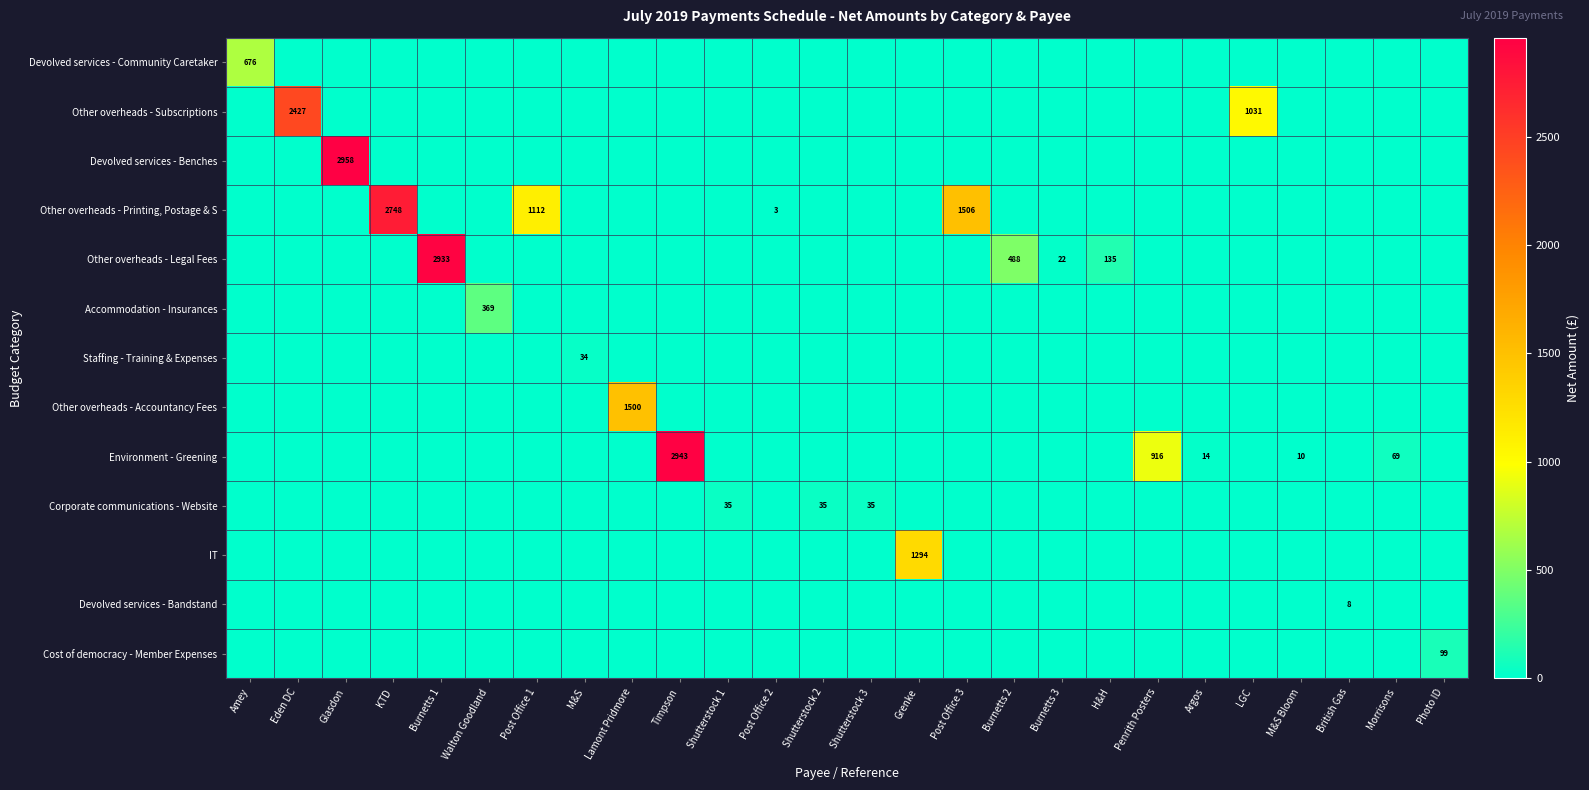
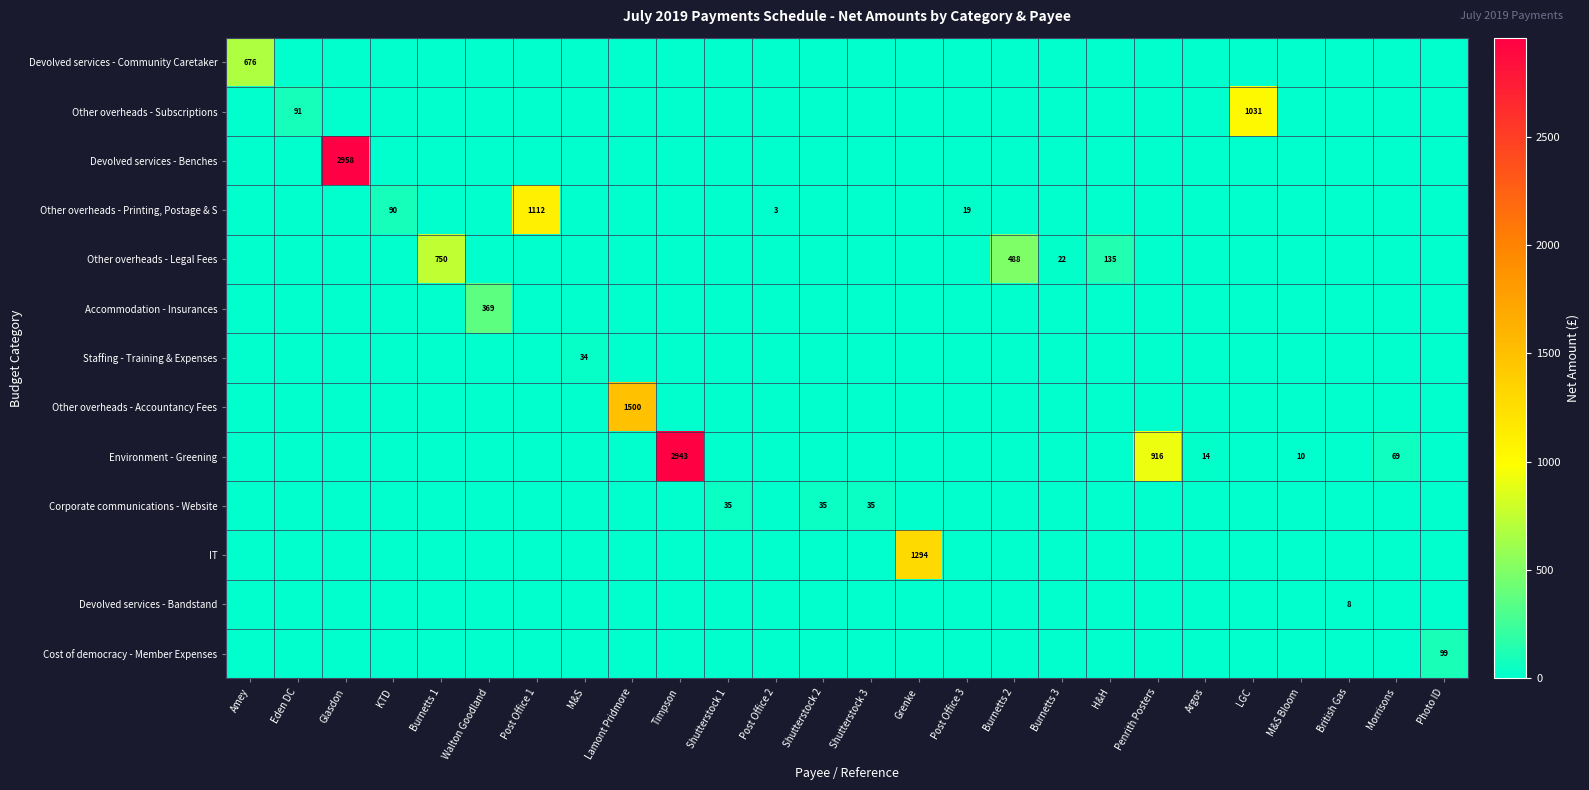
  {
    "Devolved services - Community Caretaker": {
      "Amey": 676
    },
    "Other overheads - Subscriptions": {
-     "Eden DC": 2427,
+     "Eden DC": 91,
      "LGC": 1031
    },
    "Devolved services - Benches": {
      "Glasdon": 2958
    },
    "Other overheads - Printing, Postage & S": {
-     "KTD": 2748,
+     "KTD": 90,
      "Post Office 1": 1112,
      "Post Office 2": 3,
-     "Post Office 3": 1506
+     "Post Office 3": 19
    },
    "Other overheads - Legal Fees": {
-     "Burnetts 1": 2933,
+     "Burnetts 1": 750,
      "Burnetts 2": 488,
      "Burnetts 3": 22,
      "H&H": 135
    },
    "Accommodation - Insurances": {
      "Walton Goodland": 369
    },
    "Staffing - Training & Expenses": {
      "M&S": 34
    },
    "Other overheads - Accountancy Fees": {
      "Lamont Pridmore": 1500
    },
    "Environment - Greening": {
      "Timpson": 2943,
      "Penrith Posters": 916,
      "Argos": 14,
      "M&S Bloom": 10,
      "Morrisons": 69
    },
    "Corporate communications - Website": {
      "Shutterstock 1": 35,
      "Shutterstock 2": 35,
      "Shutterstock 3": 35
    },
    "IT": {
      "Grenke": 1294
    },
    "Devolved services - Bandstand": {
      "British Gas": 8
    },
    "Cost of democracy - Member Expenses": {
      "Photo ID": 99
    }
  }
